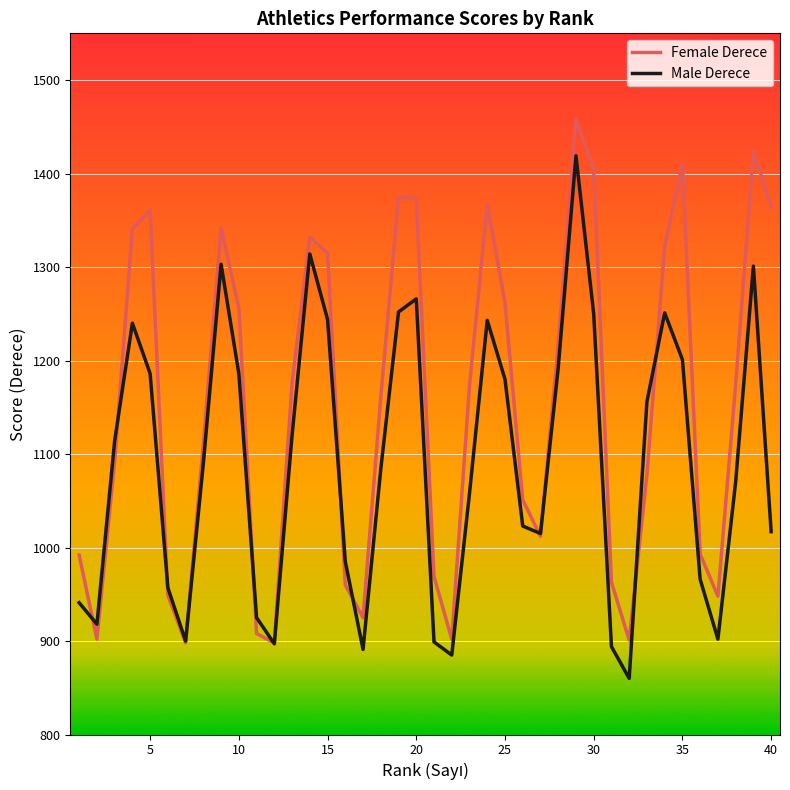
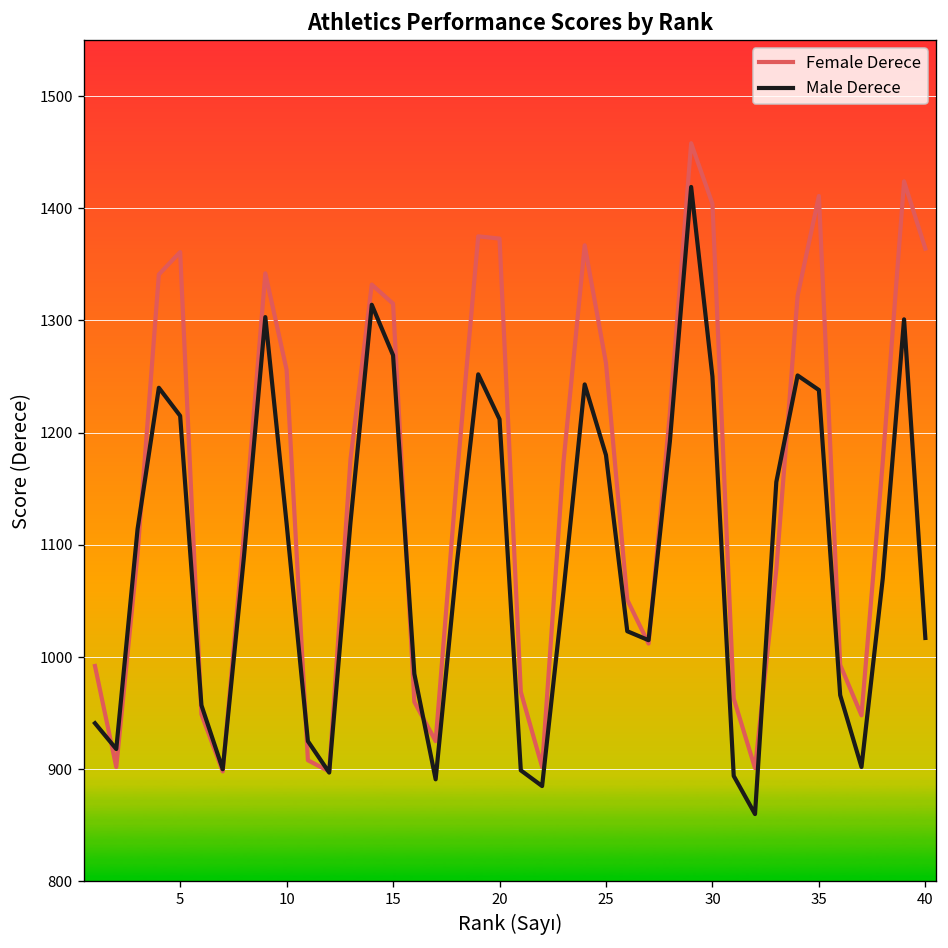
  {
    "Female Derece": {
      "5": 1360,
      "10": 1260,
      "15": 1320,
      "20": 1370,
      "25": 1260,
      "30": 1400,
      "35": 1410,
      "40": 1360
    },
    "Male Derece": {
-     "5": 1190,
-     "10": 1190,
-     "15": 1240,
-     "20": 1270,
+     "5": 1220,
+     "10": 1120,
+     "15": 1270,
+     "20": 1210,
      "25": 1180,
      "30": 1250,
-     "35": 1200,
+     "35": 1240,
      "40": 1020
    }
  }
